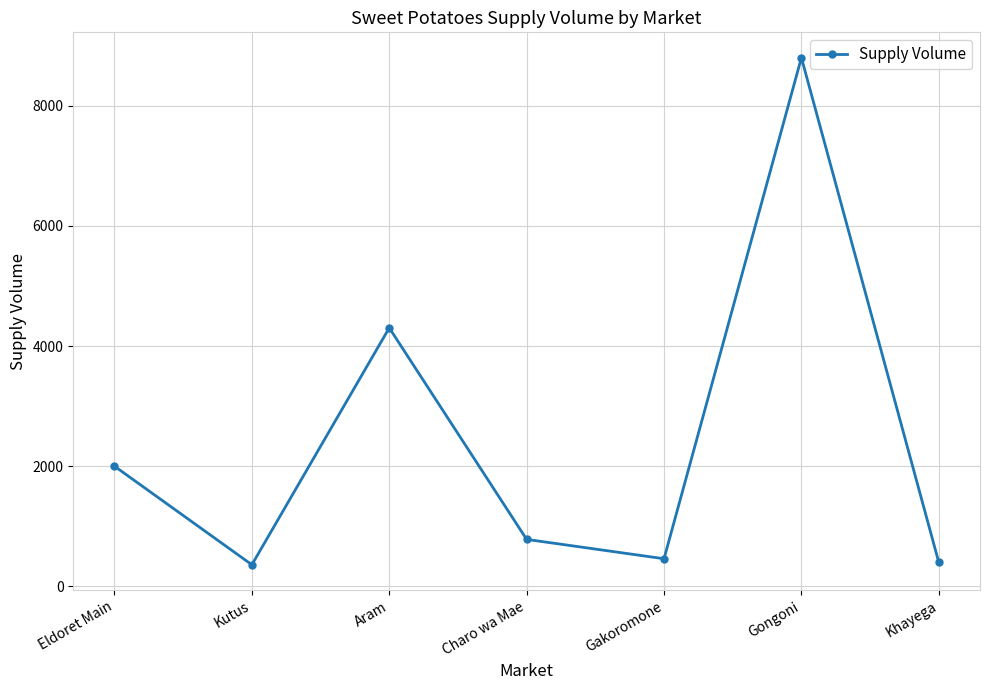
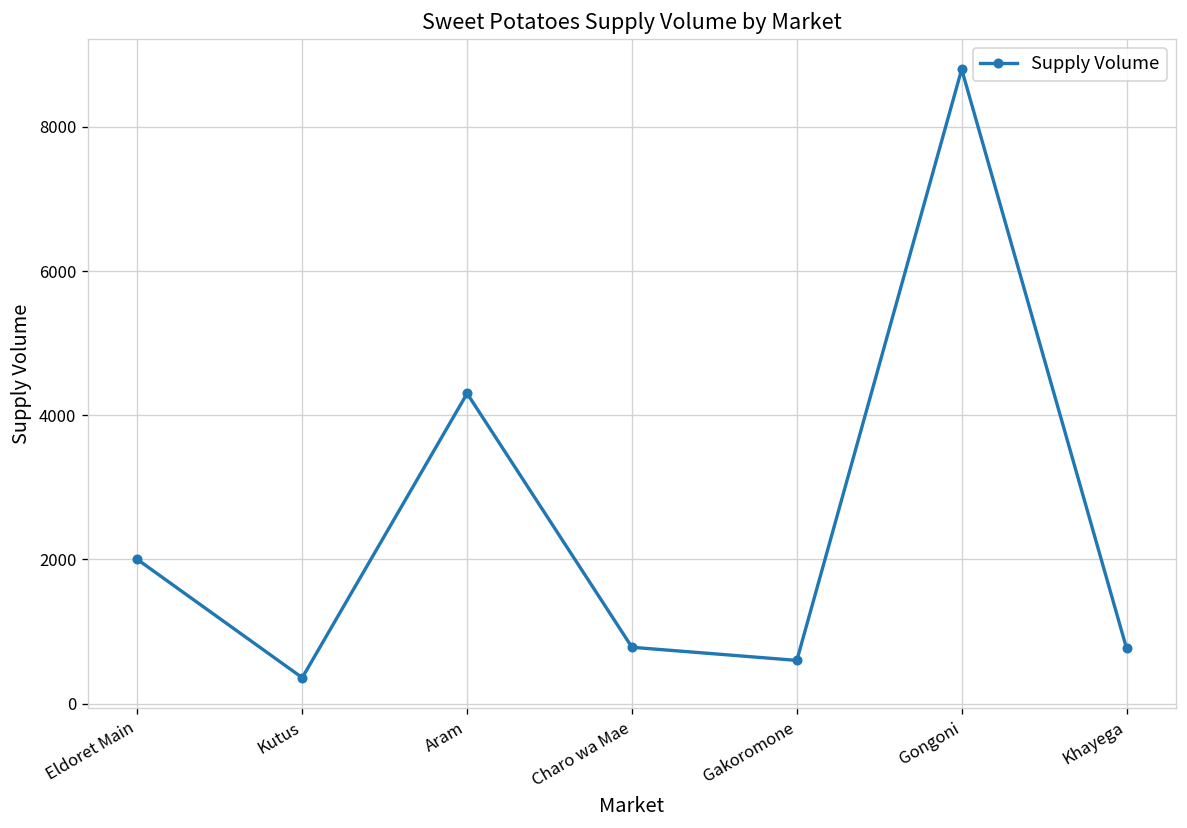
  {
    "Eldoret Main": 2000,
    "Kutus": 400,
    "Aram": 4300,
    "Charo wa Mae": 800,
-   "Gakoromone": 500,
+   "Gakoromone": 600,
    "Gongoni": 8800,
-   "Khayega": 400
+   "Khayega": 800
  }
